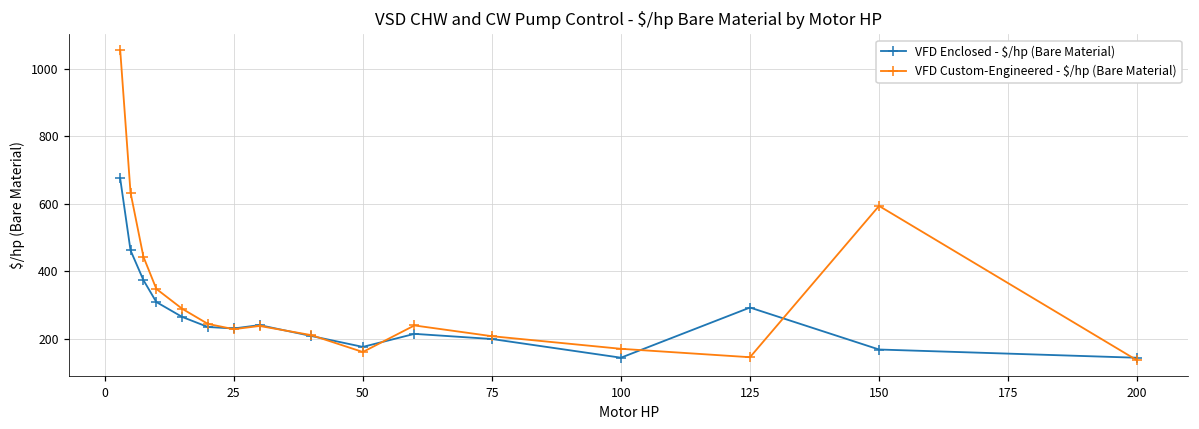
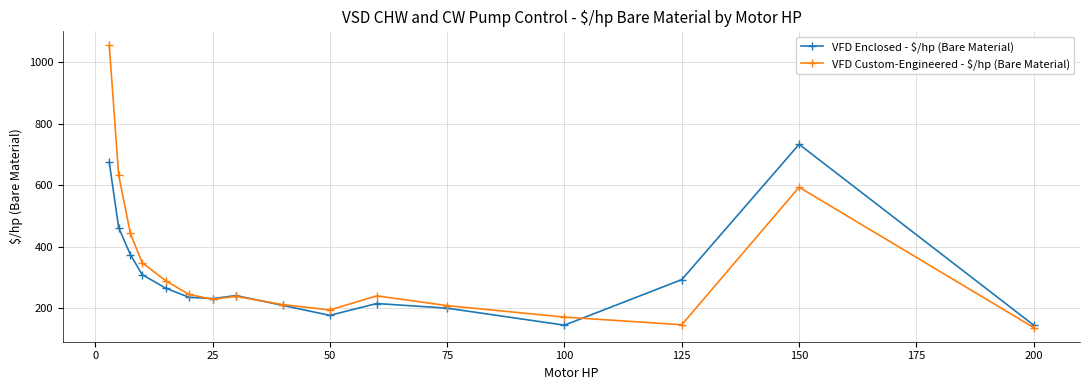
  {
    "VFD Enclosed - $/hp (Bare Material)": {
      "50": 180,
      "75": 200,
      "100": 140,
      "125": 290,
-     "150": 170
+     "150": 730
    },
    "VFD Custom-Engineered - $/hp (Bare Material)": {
-     "50": 160,
+     "50": 190,
      "75": 210,
      "100": 170,
      "125": 150,
      "150": 590
    }
  }
